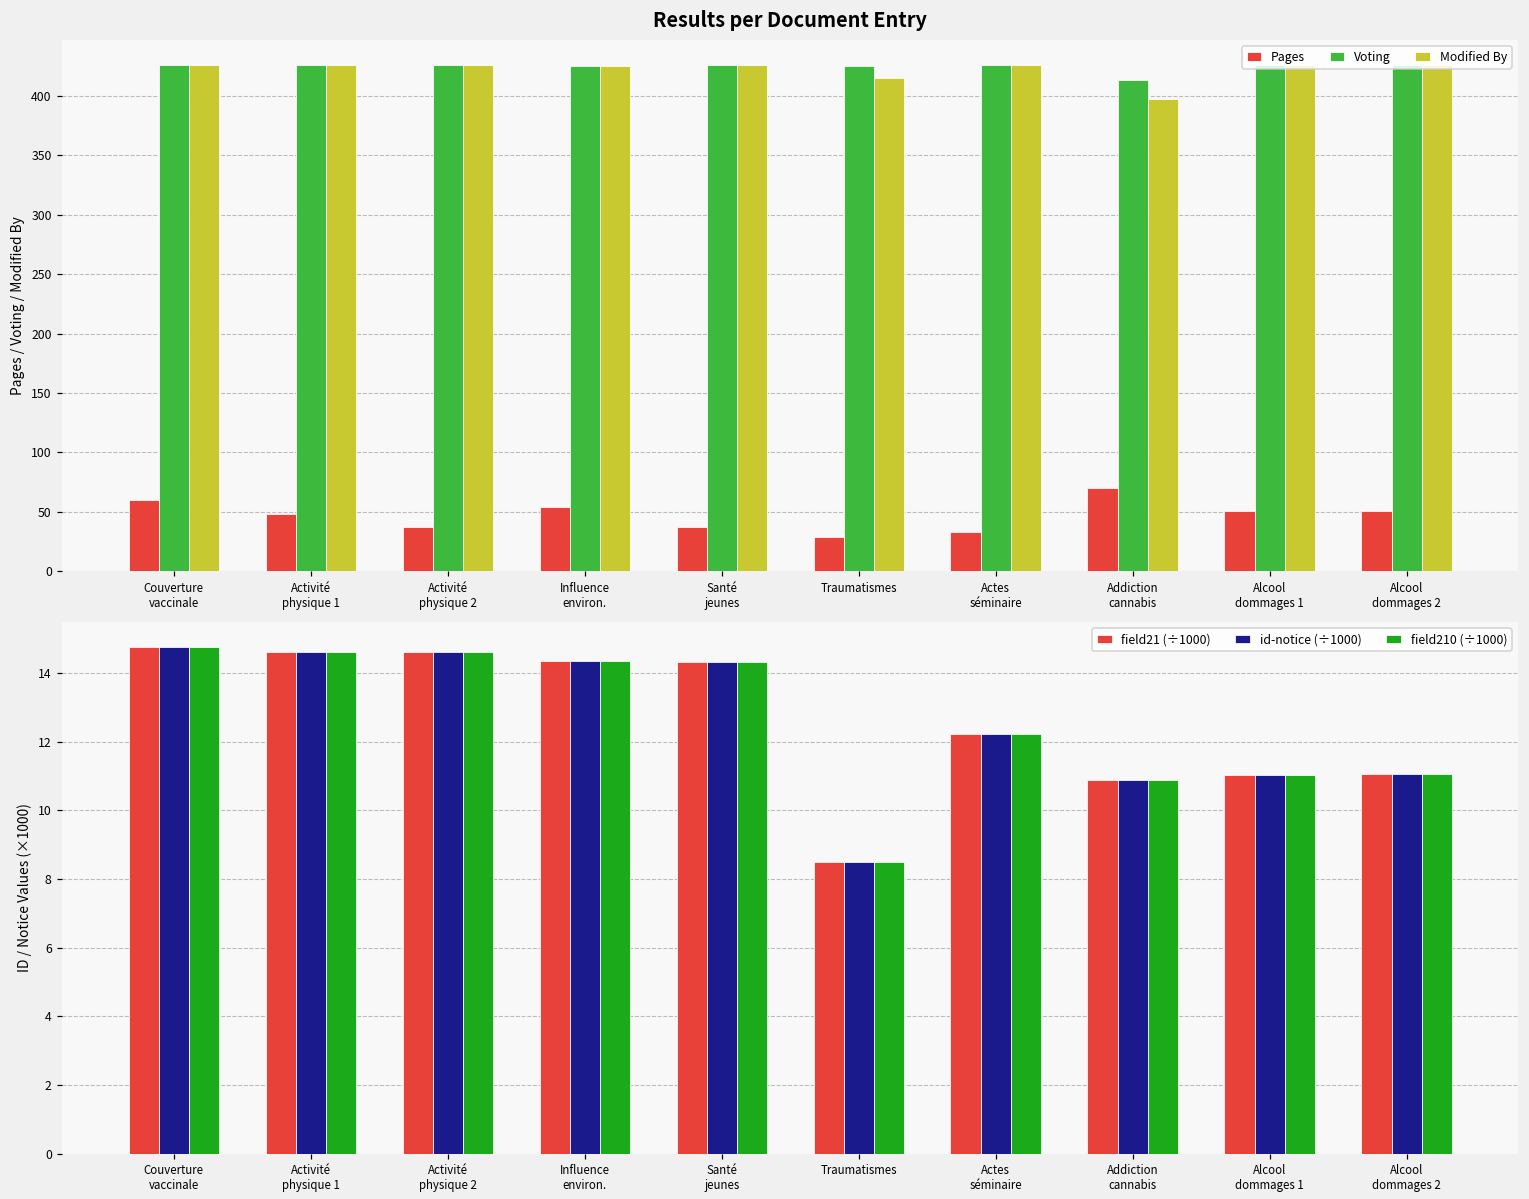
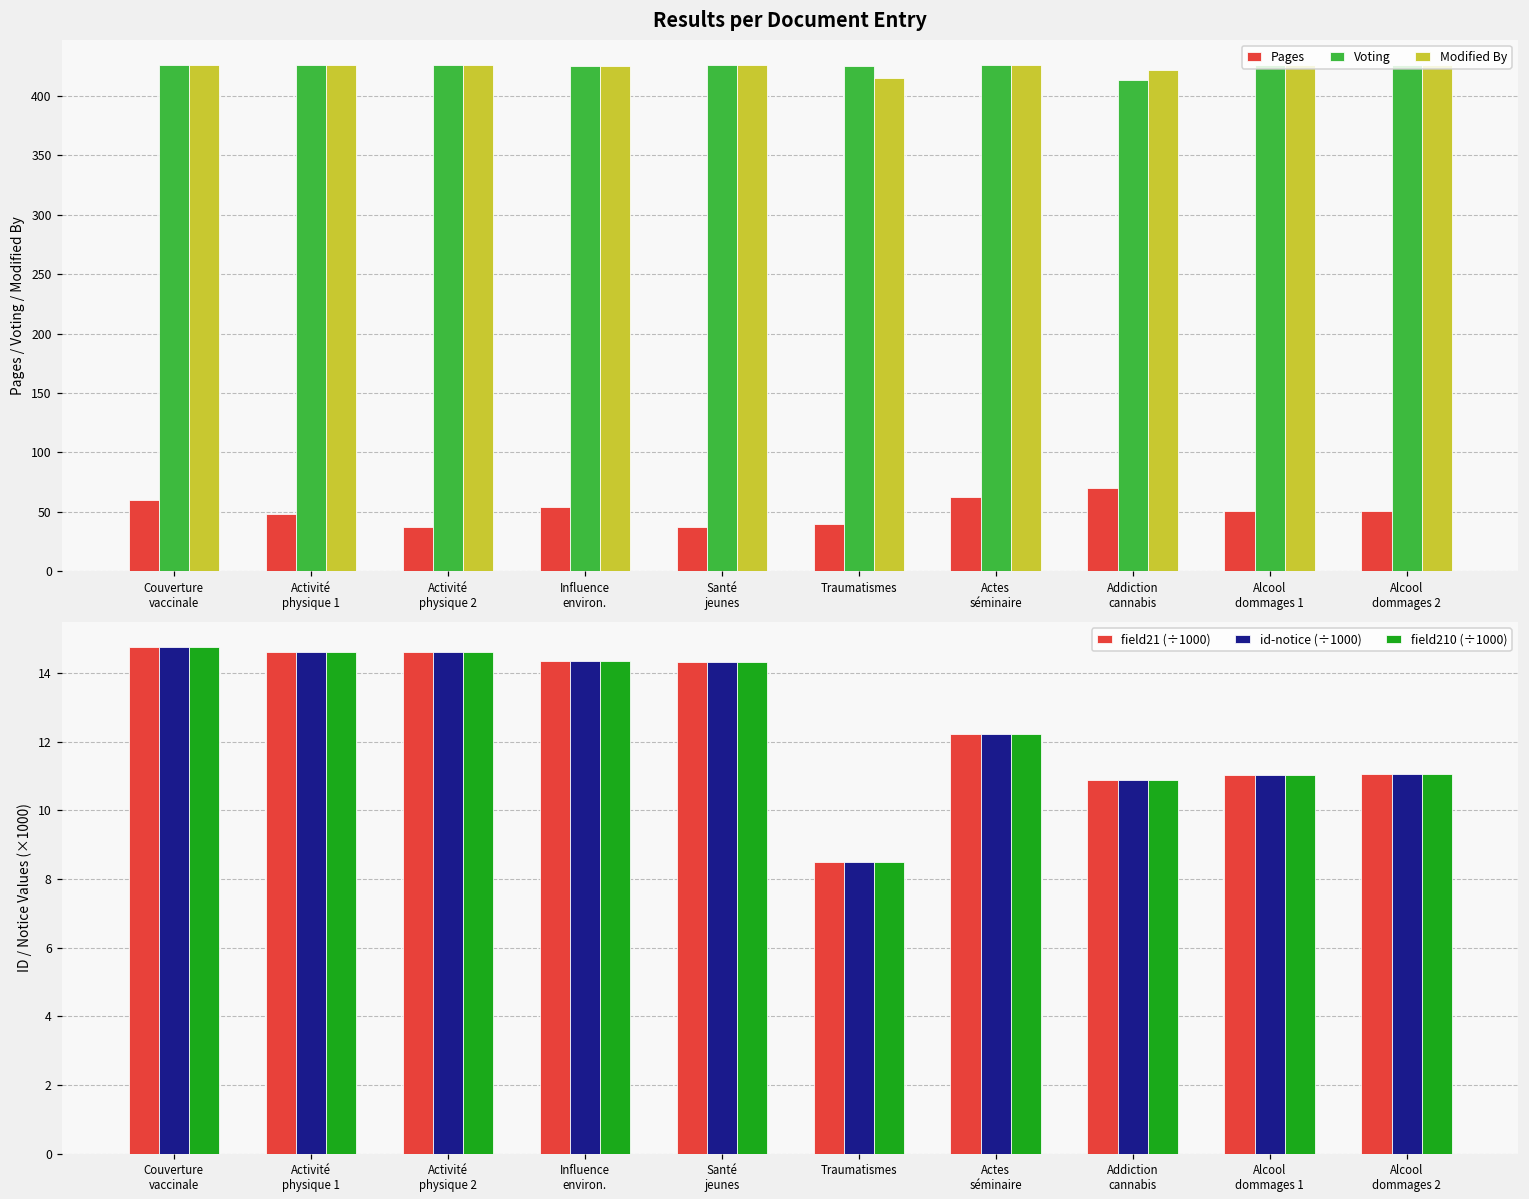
  {
    "Results per Document Entry": {
      "Pages": {
        "Couverture vaccinale": 60,
        "Activité physique 1": 48,
        "Activité physique 2": 37,
        "Influence environ.": 54,
        "Santé jeunes": 37,
-       "Traumatismes": 29,
-       "Actes séminaire": 33,
+       "Traumatismes": 40,
+       "Actes séminaire": 62,
        "Addiction cannabis": 70,
        "Alcool dommages 1": 51,
        "Alcool dommages 2": 51
      },
      "Voting": {
        "Couverture vaccinale": 426,
        "Activité physique 1": 426,
        "Activité physique 2": 426,
        "Influence environ.": 425,
        "Santé jeunes": 426,
        "Traumatismes": 425,
        "Actes séminaire": 426,
        "Addiction cannabis": 413
      },
      "Modified By": {
        "Couverture vaccinale": 426,
        "Activité physique 1": 426,
        "Activité physique 2": 426,
        "Influence environ.": 425,
        "Santé jeunes": 426,
        "Traumatismes": 415,
        "Actes séminaire": 426,
-       "Addiction cannabis": 397
+       "Addiction cannabis": 422
      }
    }
  }
